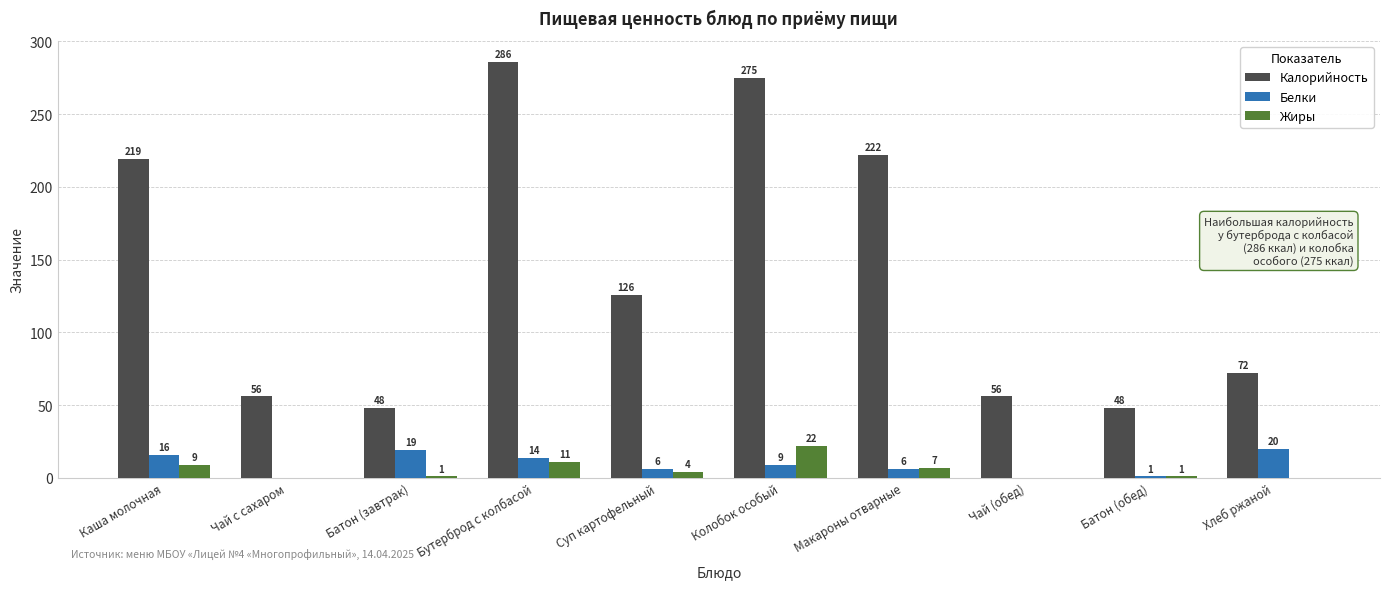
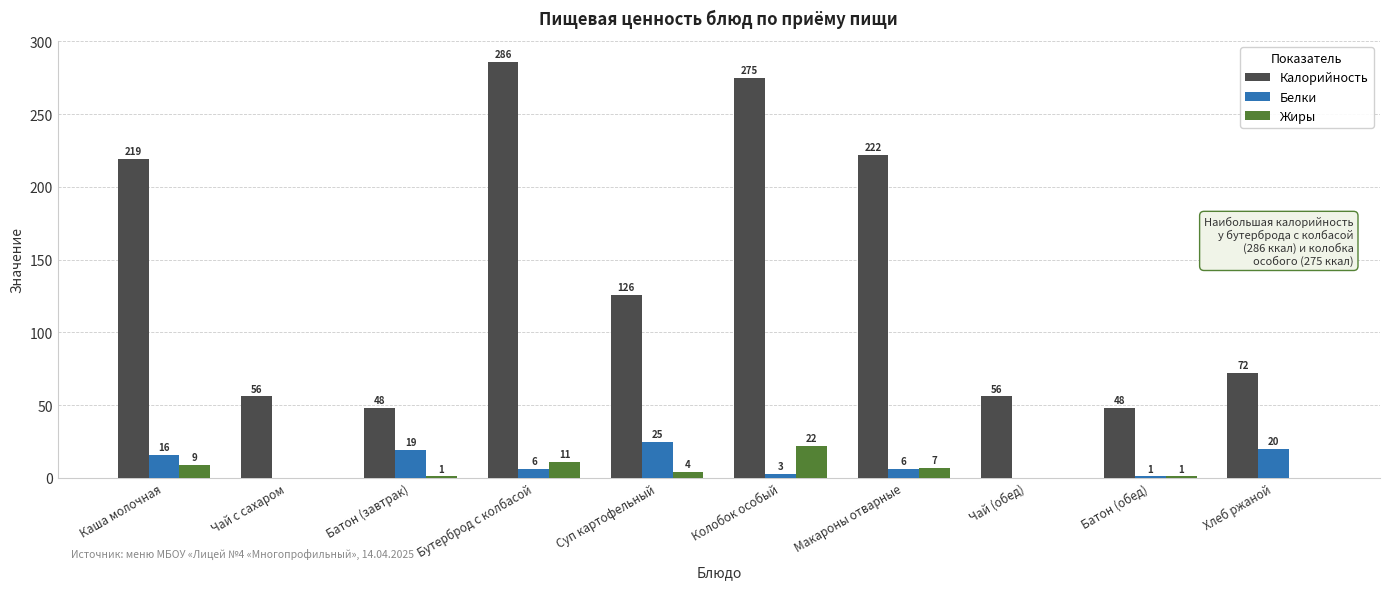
  {
    "Белки": {
      "Каша молочная": 16,
      "Батон (завтрак)": 19,
-     "Бутерброд с колбасой": 14,
-     "Суп картофельный": 6,
-     "Колобок особый": 9,
+     "Бутерброд с колбасой": 6,
+     "Суп картофельный": 25,
+     "Колобок особый": 3,
      "Макароны отварные": 6,
      "Батон (обед)": 1,
      "Хлеб ржаной": 20
    }
  }
